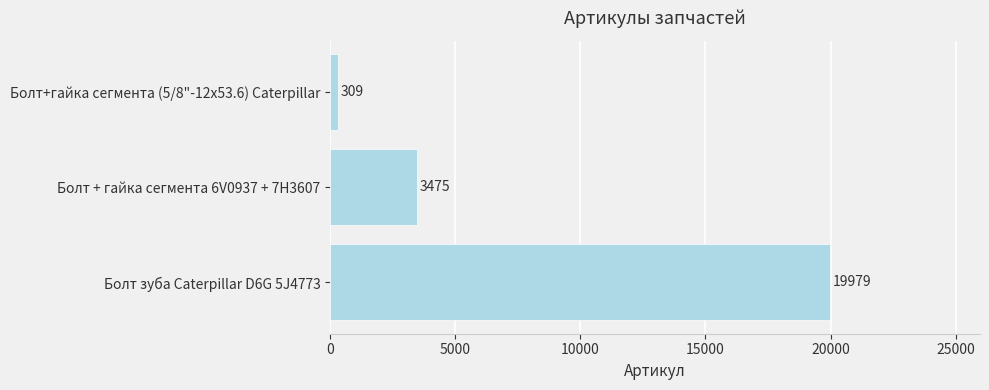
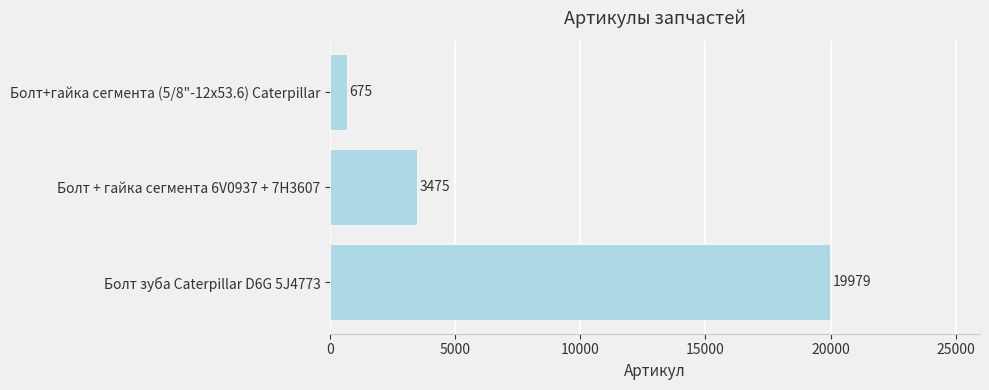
  {
-   "Болт+гайка сегмента (5/8\"-12х53.6) Caterpillar": 309,
+   "Болт+гайка сегмента (5/8\"-12х53.6) Caterpillar": 675,
    "Болт + гайка сегмента 6V0937 + 7H3607": 3475,
    "Болт зуба Caterpillar D6G 5J4773": 19979
  }
